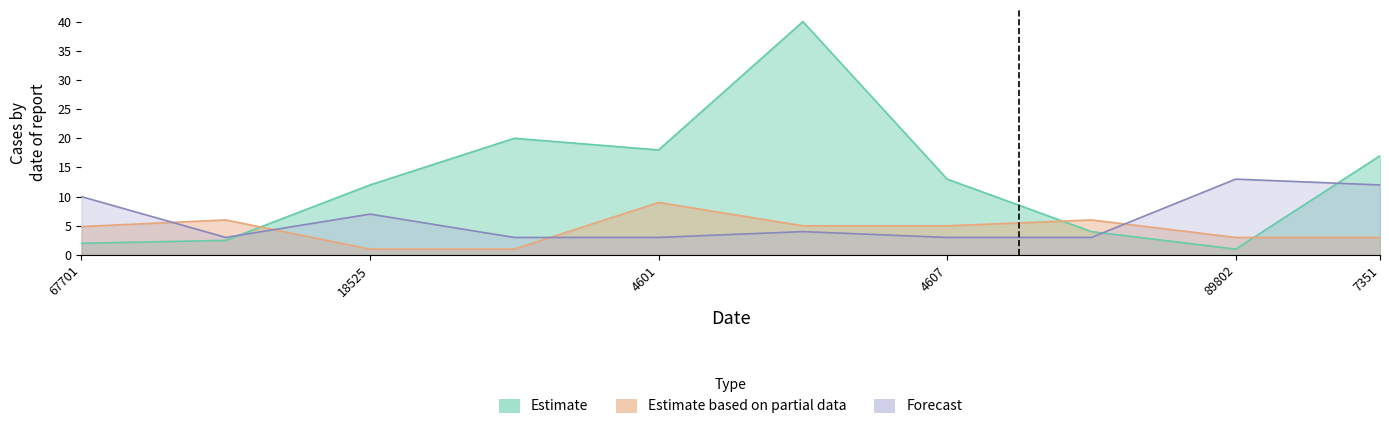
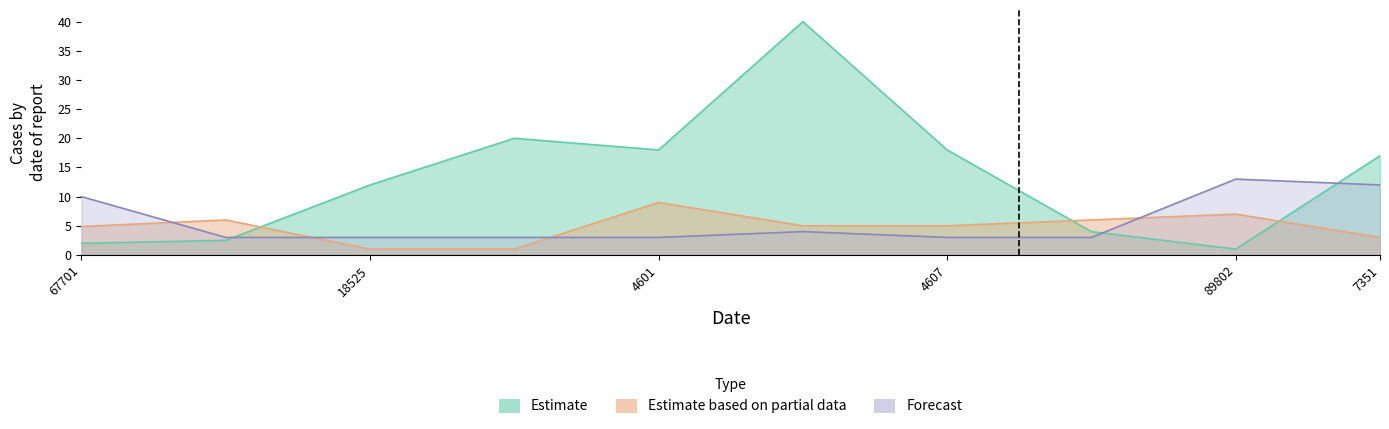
  {
    "Estimate": {
      "67701": 2,
      "18525": 12,
      "4601": 18,
-     "4607": 13,
+     "4607": 18,
      "89802": 1,
      "7351": 17
    },
    "Estimate based on partial data": {
      "67701": 5,
      "18525": 1,
      "4601": 9,
      "4607": 5,
-     "89802": 3,
+     "89802": 7,
      "7351": 3
    },
    "Forecast": {
      "67701": 10,
-     "18525": 7,
+     "18525": 3,
      "4601": 3,
      "4607": 3,
      "89802": 13,
      "7351": 12
    }
  }
